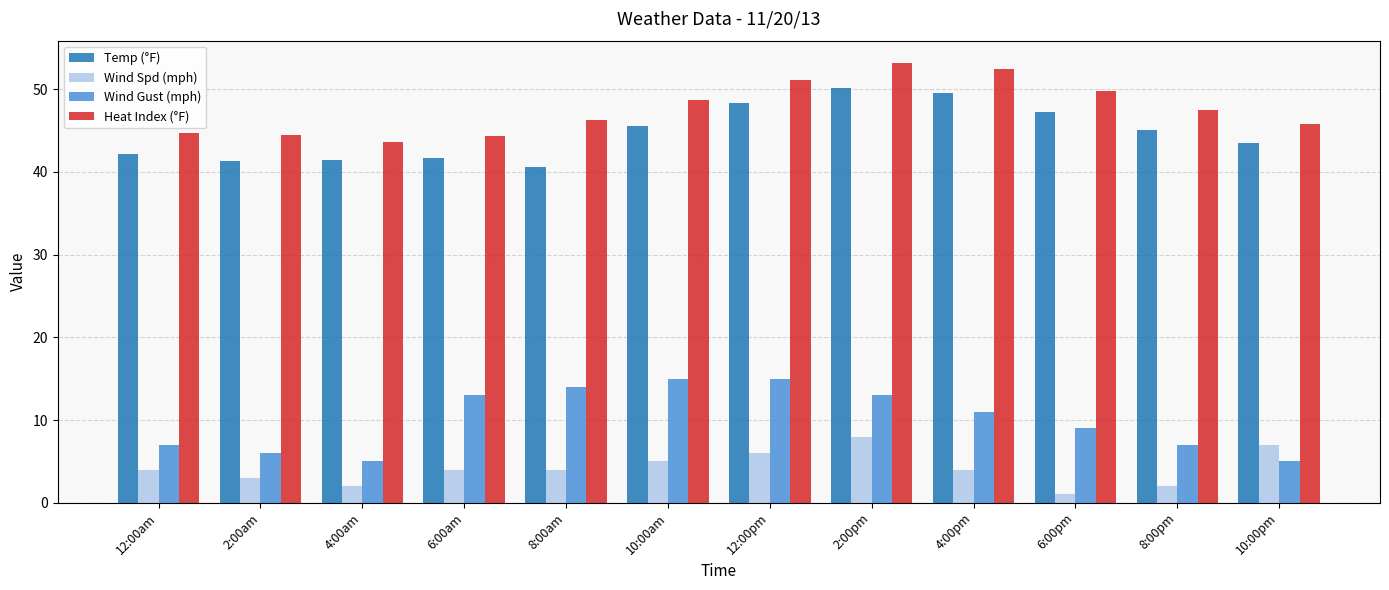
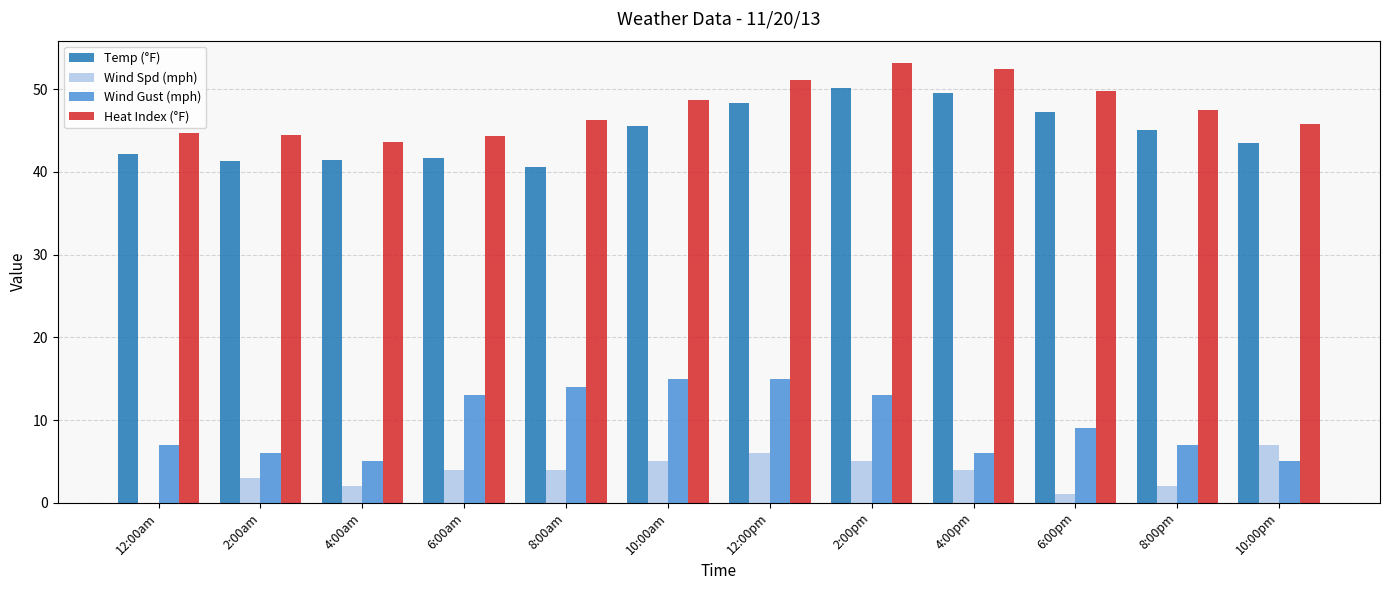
  {
    "Temp (°F)": {
      "12:00am": 42,
      "2:00am": 41,
      "4:00am": 41,
      "6:00am": 42,
      "8:00am": 41,
      "10:00am": 46,
      "12:00pm": 48,
      "2:00pm": 50,
      "4:00pm": 50,
      "6:00pm": 47,
      "8:00pm": 45,
      "10:00pm": 44
    },
    "Wind Spd (mph)": {
-     "12:00am": 4,
+     "12:00am": 0,
      "2:00am": 3,
      "4:00am": 2,
      "6:00am": 4,
      "8:00am": 4,
      "10:00am": 5,
      "12:00pm": 6,
-     "2:00pm": 8,
+     "2:00pm": 5,
      "4:00pm": 4,
      "6:00pm": 1,
      "8:00pm": 2,
      "10:00pm": 7
    },
    "Wind Gust (mph)": {
      "12:00am": 7,
      "2:00am": 6,
      "4:00am": 5,
      "6:00am": 13,
      "8:00am": 14,
      "10:00am": 15,
      "12:00pm": 15,
      "2:00pm": 13,
-     "4:00pm": 11,
+     "4:00pm": 6,
      "6:00pm": 9,
      "8:00pm": 7,
      "10:00pm": 5
    },
    "Heat Index (°F)": {
      "12:00am": 45,
      "2:00am": 44,
      "4:00am": 44,
      "6:00am": 44,
      "8:00am": 46,
      "10:00am": 49,
      "12:00pm": 51,
      "2:00pm": 53,
      "4:00pm": 52,
      "6:00pm": 50,
      "8:00pm": 48,
      "10:00pm": 46
    }
  }
